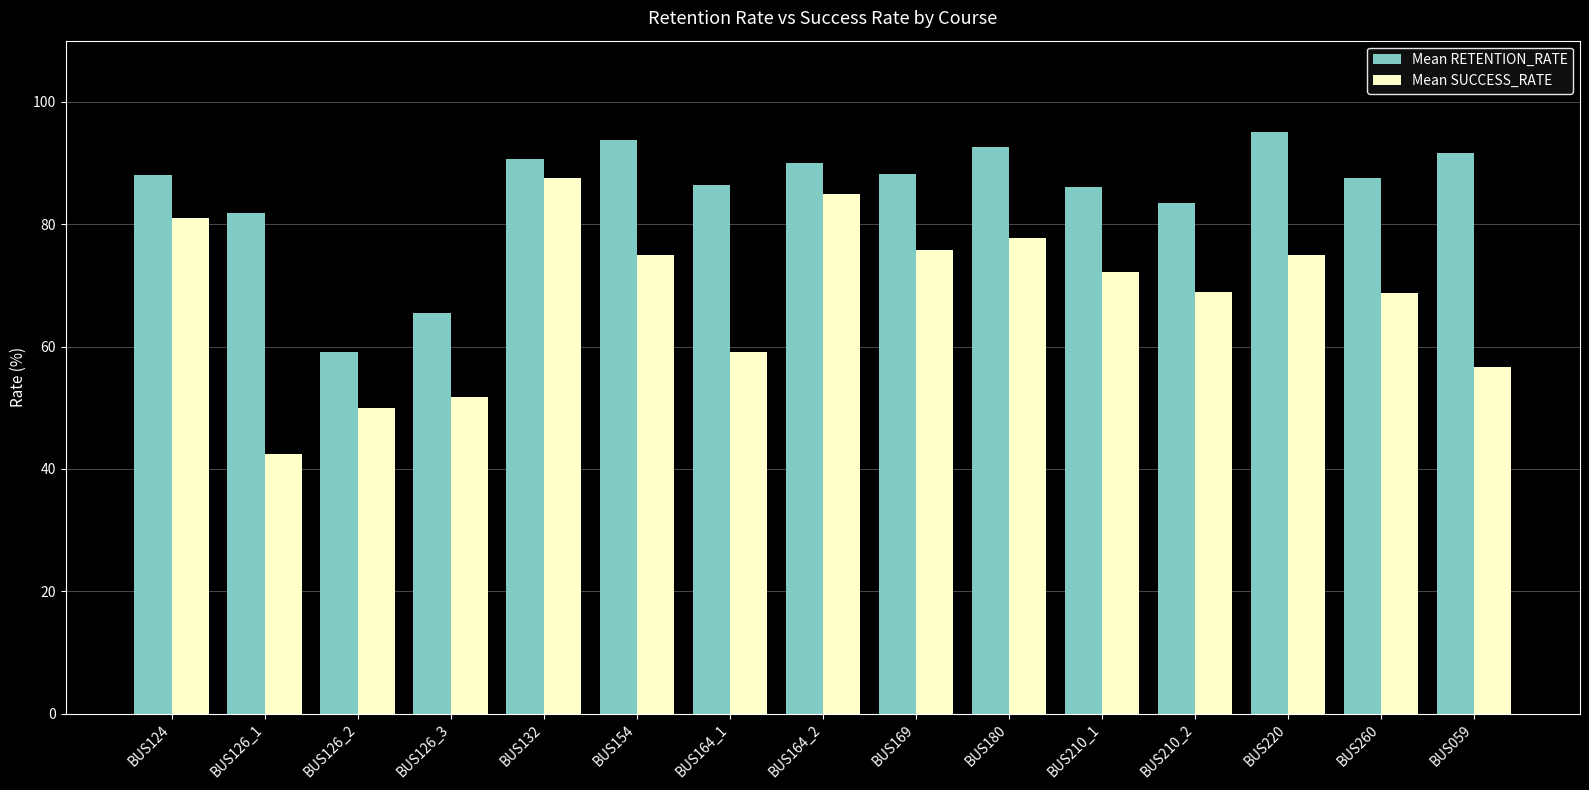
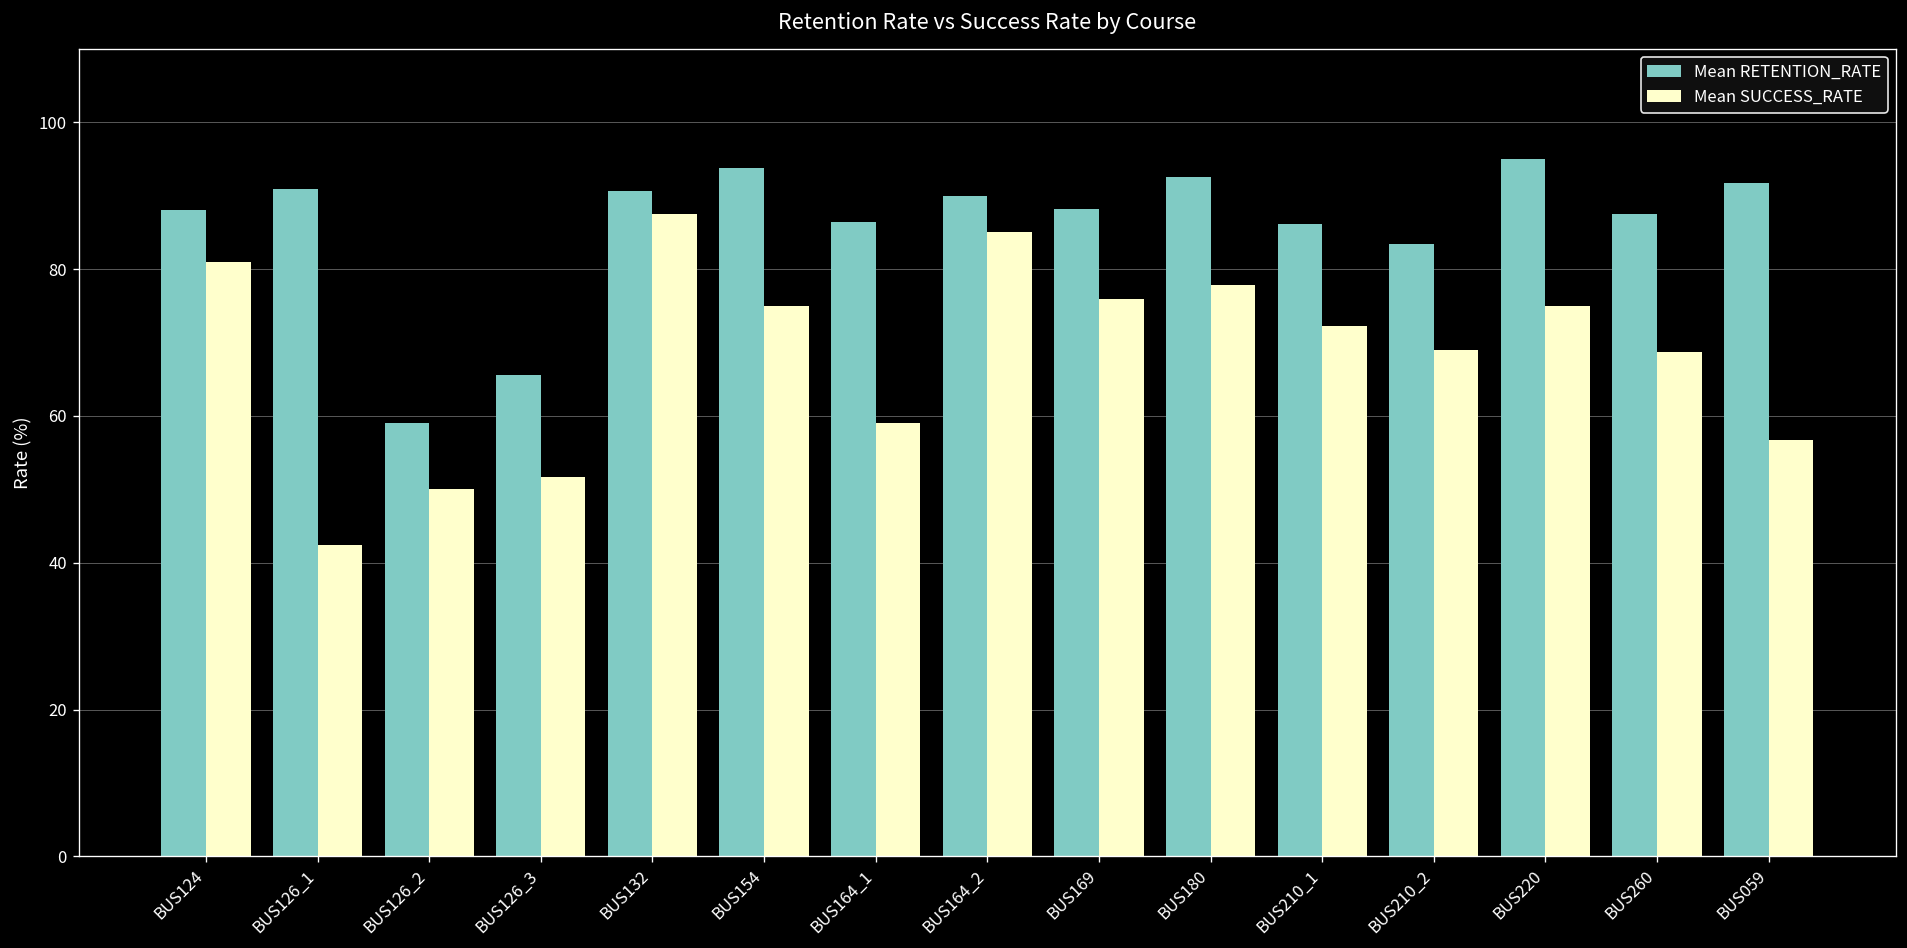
  {
    "Mean RETENTION_RATE": {
      "BUS124": 88,
-     "BUS126_1": 82,
+     "BUS126_1": 91,
      "BUS126_2": 59,
      "BUS126_3": 66,
      "BUS132": 91,
      "BUS154": 94,
      "BUS164_1": 86,
      "BUS164_2": 90,
      "BUS169": 88,
      "BUS180": 93,
      "BUS210_1": 86,
      "BUS210_2": 83,
      "BUS220": 95,
      "BUS260": 88,
      "BUS059": 92
    },
    "Mean SUCCESS_RATE": {
      "BUS124": 81,
      "BUS126_1": 42,
      "BUS126_2": 50,
      "BUS126_3": 52,
      "BUS132": 88,
      "BUS154": 75,
      "BUS164_1": 59,
      "BUS164_2": 85,
      "BUS169": 76,
      "BUS180": 78,
      "BUS210_1": 72,
      "BUS210_2": 69,
      "BUS220": 75,
      "BUS260": 69,
      "BUS059": 57
    }
  }
